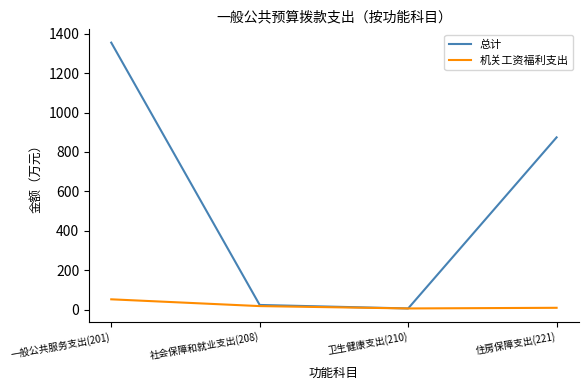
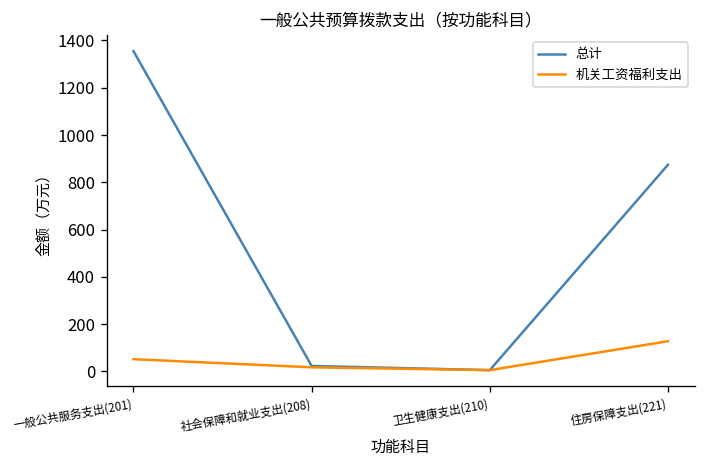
  {
    "总计": {
      "一般公共服务支出(201)": 1350,
      "住房保障支出(221)": 870
    },
    "机关工资福利支出": {
      "一般公共服务支出(201)": 50,
-     "住房保障支出(221)": 10
+     "住房保障支出(221)": 130
    }
  }
